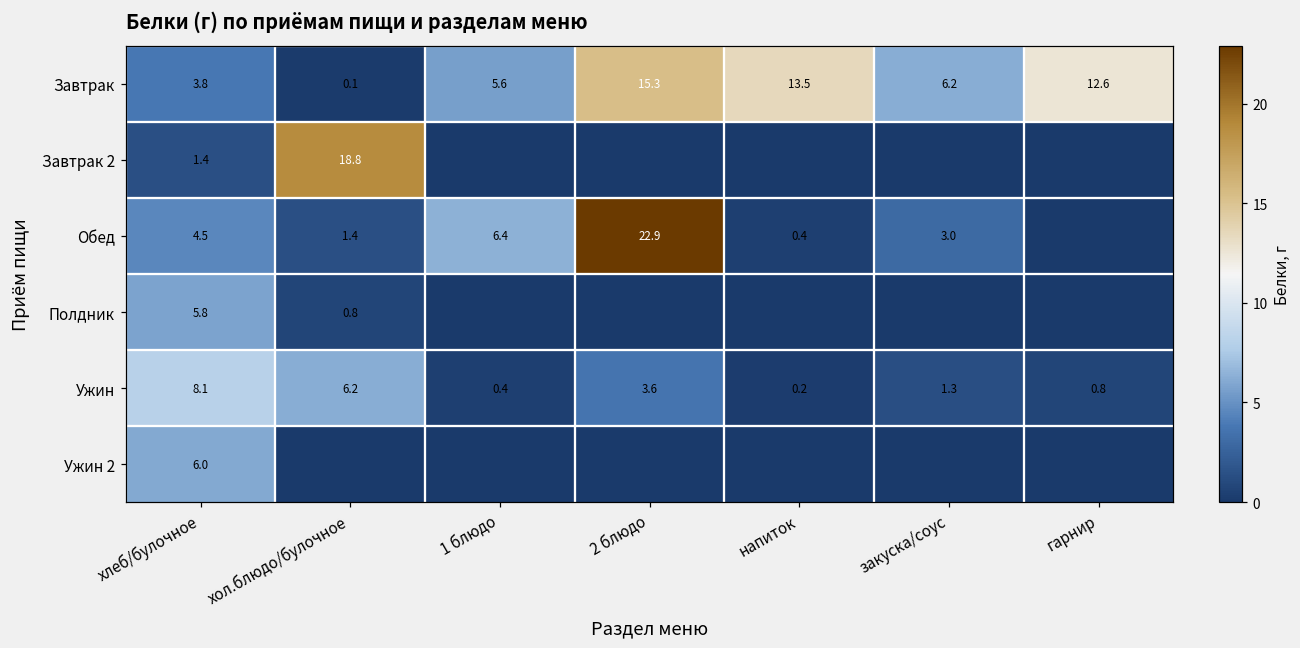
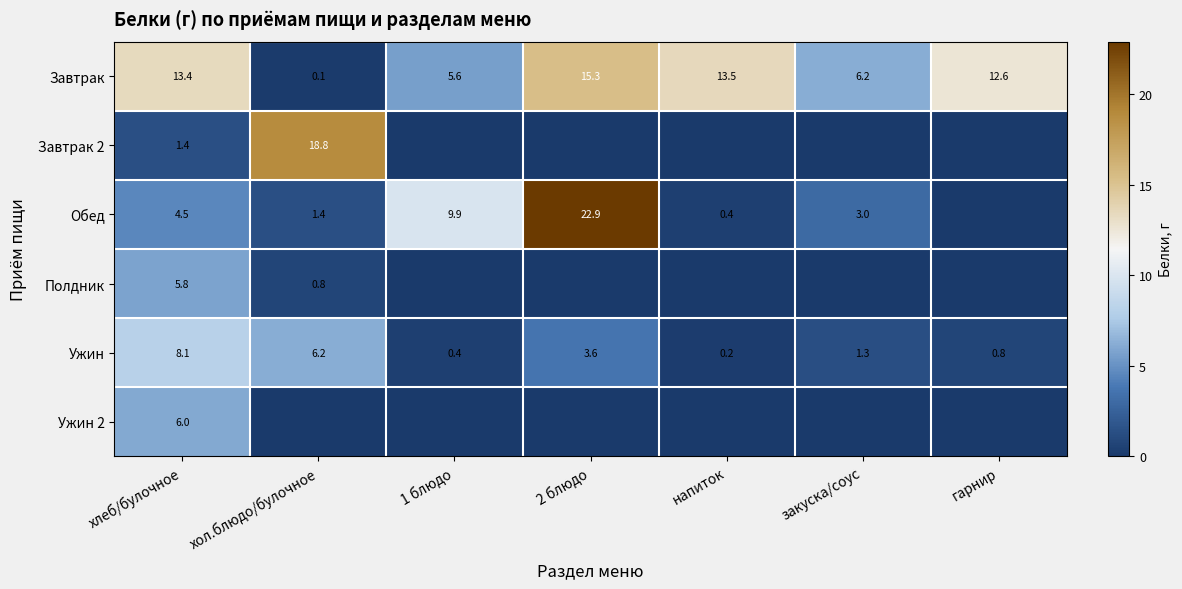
  {
    "Завтрак": {
-     "хлеб/булочное": 3.8,
+     "хлеб/булочное": 13.4,
      "хол.блюдо/булочное": 0.1,
      "1 блюдо": 5.6,
      "2 блюдо": 15.3,
      "напиток": 13.5,
      "закуска/соус": 6.2,
      "гарнир": 12.6
    },
    "Завтрак 2": {
      "хлеб/булочное": 1.4,
      "хол.блюдо/булочное": 18.8
    },
    "Обед": {
      "хлеб/булочное": 4.5,
      "хол.блюдо/булочное": 1.4,
-     "1 блюдо": 6.4,
+     "1 блюдо": 9.9,
      "2 блюдо": 22.9,
      "напиток": 0.4,
      "закуска/соус": 3.0
    },
    "Полдник": {
      "хлеб/булочное": 5.8,
      "хол.блюдо/булочное": 0.8
    },
    "Ужин": {
      "хлеб/булочное": 8.1,
      "хол.блюдо/булочное": 6.2,
      "1 блюдо": 0.4,
      "2 блюдо": 3.6,
      "напиток": 0.2,
      "закуска/соус": 1.3,
      "гарнир": 0.8
    },
    "Ужин 2": {
      "хлеб/булочное": 6.0
    }
  }
